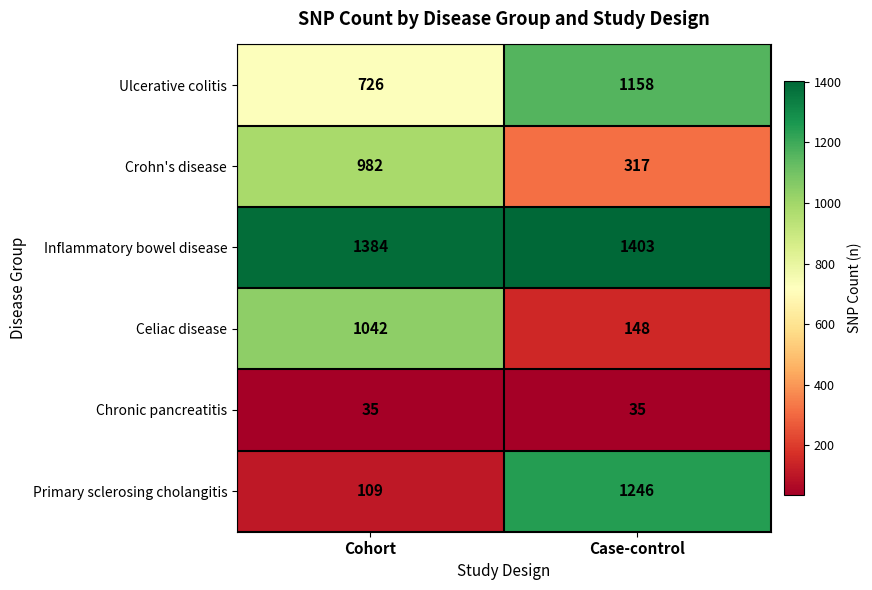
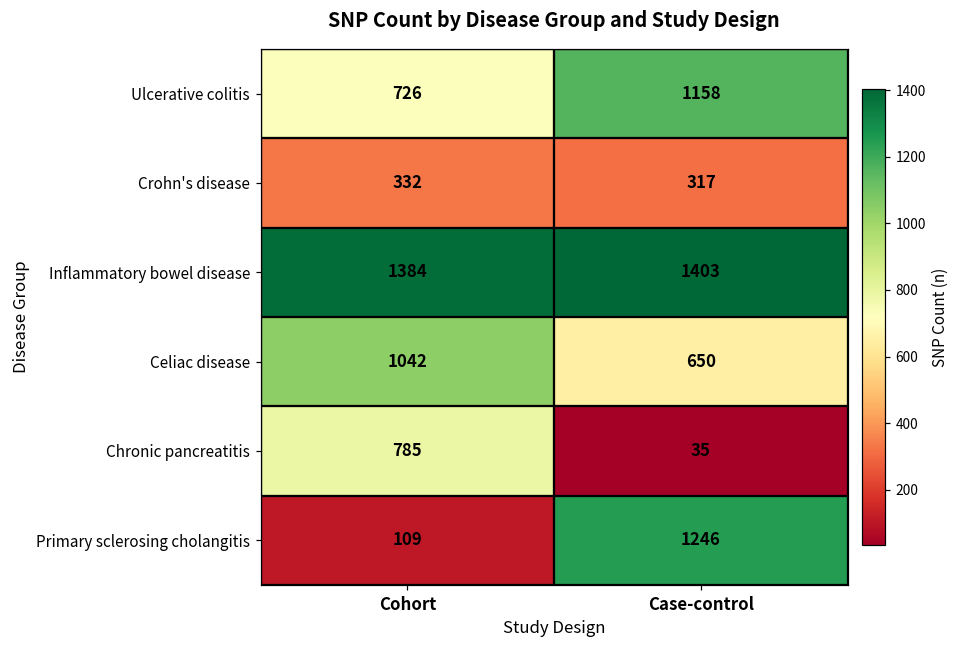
  {
    "Ulcerative colitis": {
      "Cohort": 726,
      "Case-control": 1158
    },
    "Crohn's disease": {
-     "Cohort": 982,
+     "Cohort": 332,
      "Case-control": 317
    },
    "Inflammatory bowel disease": {
      "Cohort": 1384,
      "Case-control": 1403
    },
    "Celiac disease": {
      "Cohort": 1042,
-     "Case-control": 148
+     "Case-control": 650
    },
    "Chronic pancreatitis": {
-     "Cohort": 35,
+     "Cohort": 785,
      "Case-control": 35
    },
    "Primary sclerosing cholangitis": {
      "Cohort": 109,
      "Case-control": 1246
    }
  }
